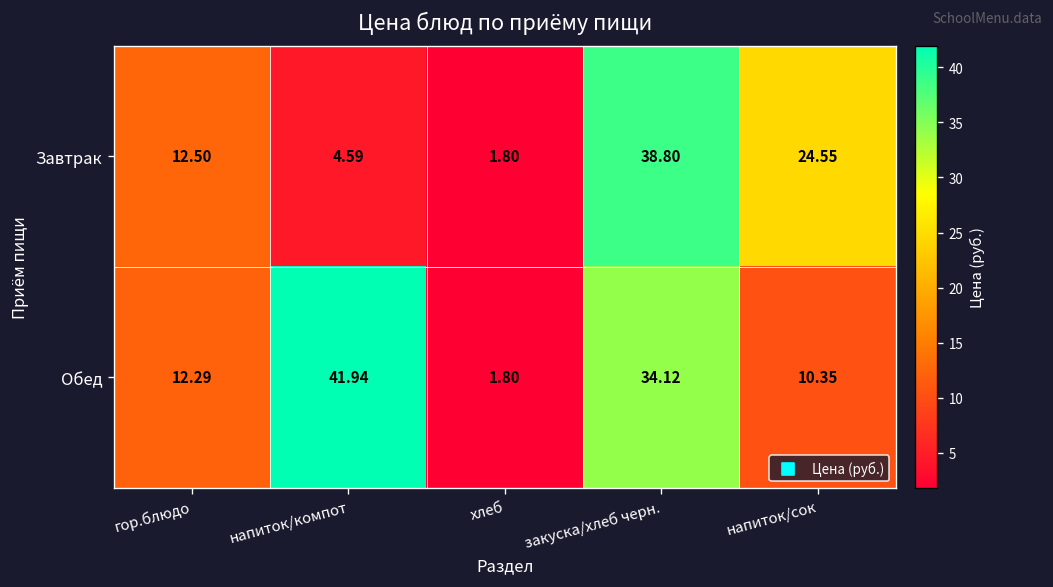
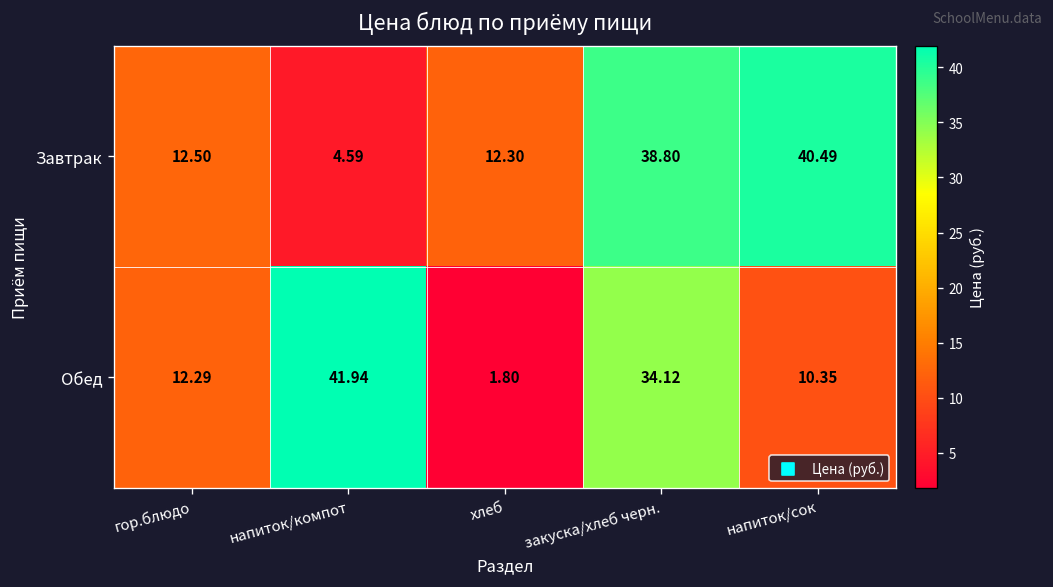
  {
    "Завтрак": {
      "гор.блюдо": 12.50,
      "напиток/компот": 4.59,
-     "хлеб": 1.80,
+     "хлеб": 12.30,
      "закуска/хлеб черн.": 38.80,
-     "напиток/сок": 24.55
+     "напиток/сок": 40.49
    },
    "Обед": {
      "гор.блюдо": 12.29,
      "напиток/компот": 41.94,
      "хлеб": 1.80,
      "закуска/хлеб черн.": 34.12,
      "напиток/сок": 10.35
    }
  }
